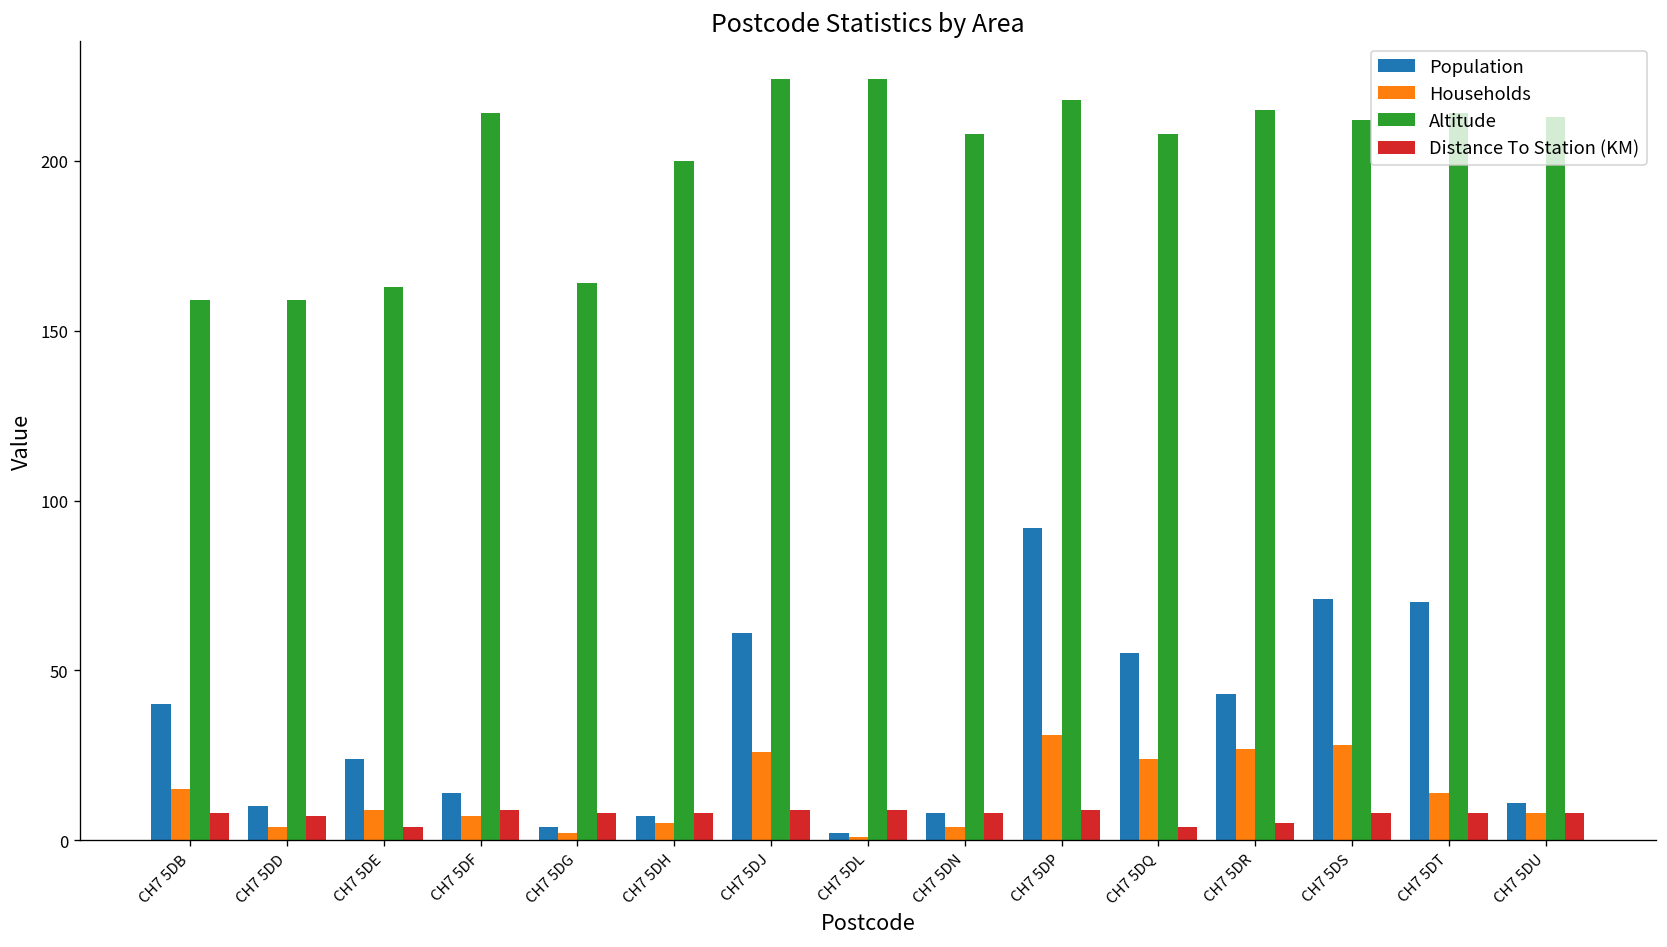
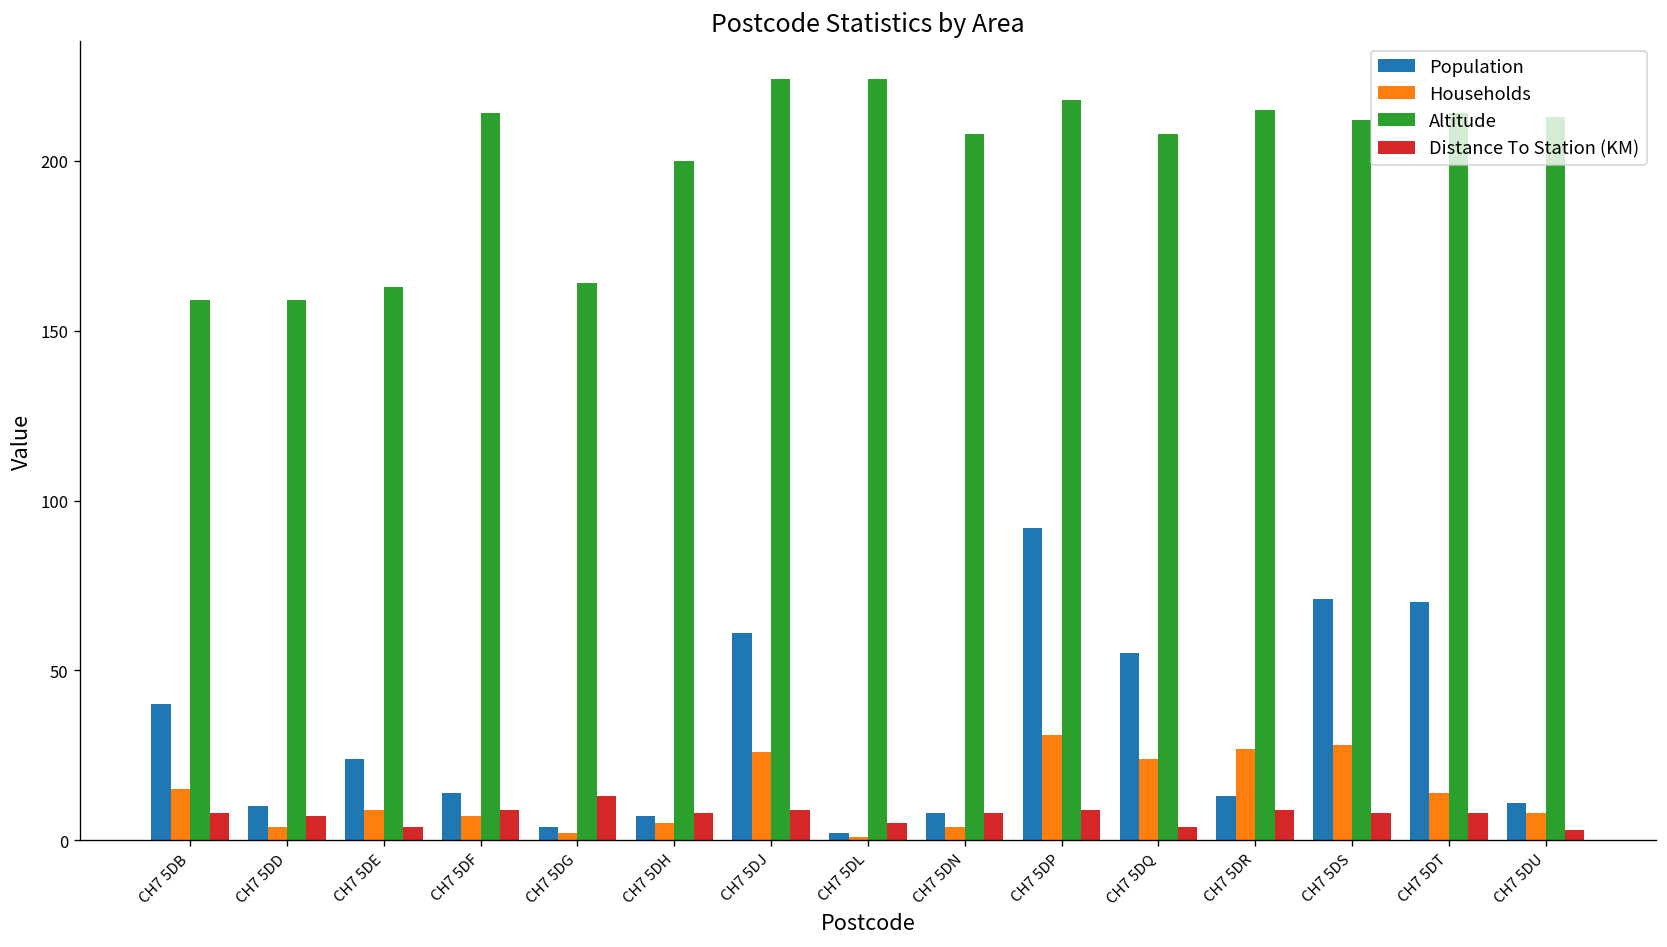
  {
    "Population": {
      "CH7 5DB": 40,
      "CH7 5DD": 10,
      "CH7 5DE": 24,
      "CH7 5DF": 14,
      "CH7 5DG": 4,
      "CH7 5DH": 7,
      "CH7 5DJ": 61,
      "CH7 5DL": 2,
      "CH7 5DN": 8,
      "CH7 5DP": 92,
      "CH7 5DQ": 55,
-     "CH7 5DR": 43,
+     "CH7 5DR": 13,
      "CH7 5DS": 71,
      "CH7 5DT": 70,
      "CH7 5DU": 11
    },
    "Households": {
      "CH7 5DB": 15,
      "CH7 5DD": 4,
      "CH7 5DE": 9,
      "CH7 5DF": 7,
      "CH7 5DG": 2,
      "CH7 5DH": 5,
      "CH7 5DJ": 26,
      "CH7 5DL": 1,
      "CH7 5DN": 4,
      "CH7 5DP": 31,
      "CH7 5DQ": 24,
      "CH7 5DR": 27,
      "CH7 5DS": 28,
      "CH7 5DT": 14,
      "CH7 5DU": 8
    },
    "Altitude": {
      "CH7 5DB": 159,
      "CH7 5DD": 159,
      "CH7 5DE": 163,
      "CH7 5DF": 214,
      "CH7 5DG": 164,
      "CH7 5DH": 200,
      "CH7 5DJ": 224,
      "CH7 5DL": 224,
      "CH7 5DN": 208,
      "CH7 5DP": 218,
      "CH7 5DQ": 208,
      "CH7 5DR": 215,
      "CH7 5DS": 212
    },
    "Distance To Station (KM)": {
      "CH7 5DB": 8,
      "CH7 5DD": 7,
      "CH7 5DE": 4,
      "CH7 5DF": 9,
-     "CH7 5DG": 8,
+     "CH7 5DG": 13,
      "CH7 5DH": 8,
      "CH7 5DJ": 9,
-     "CH7 5DL": 9,
+     "CH7 5DL": 5,
      "CH7 5DN": 8,
      "CH7 5DP": 9,
      "CH7 5DQ": 4,
-     "CH7 5DR": 5,
+     "CH7 5DR": 9,
      "CH7 5DS": 8,
      "CH7 5DT": 8,
-     "CH7 5DU": 8
+     "CH7 5DU": 3
    }
  }
